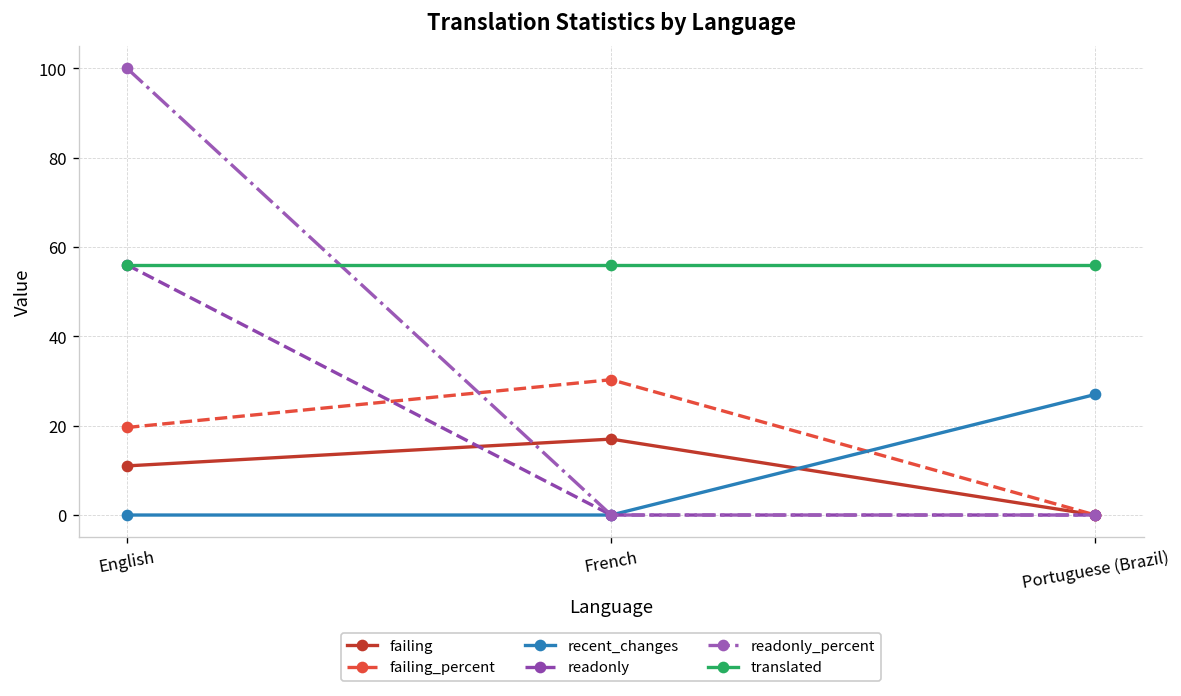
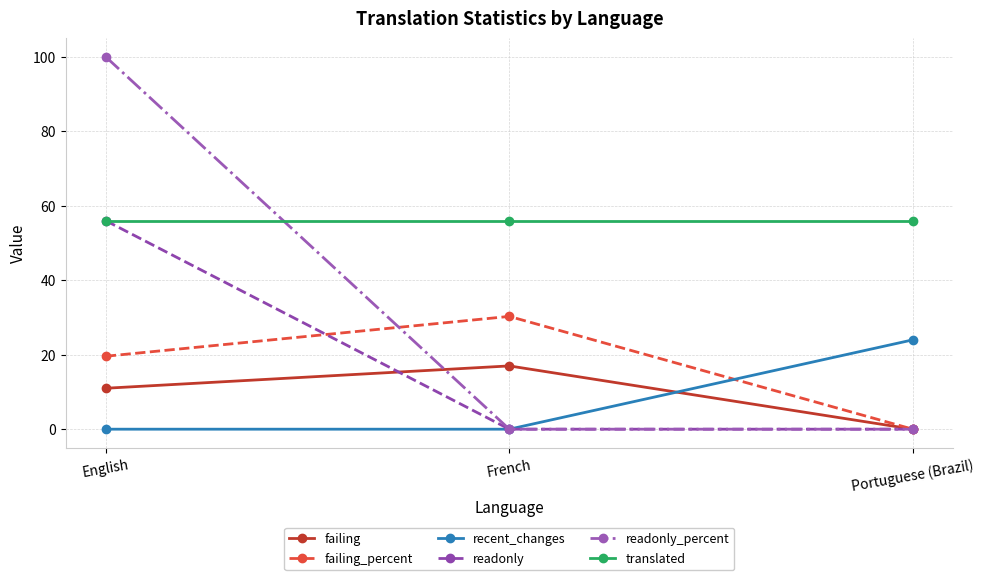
  {
    "recent_changes": {
      "English": 0,
-     "Portuguese (Brazil)": 27
+     "Portuguese (Brazil)": 24
    },
    "translated": {
      "French": 56,
      "Portuguese (Brazil)": 56
    }
  }
